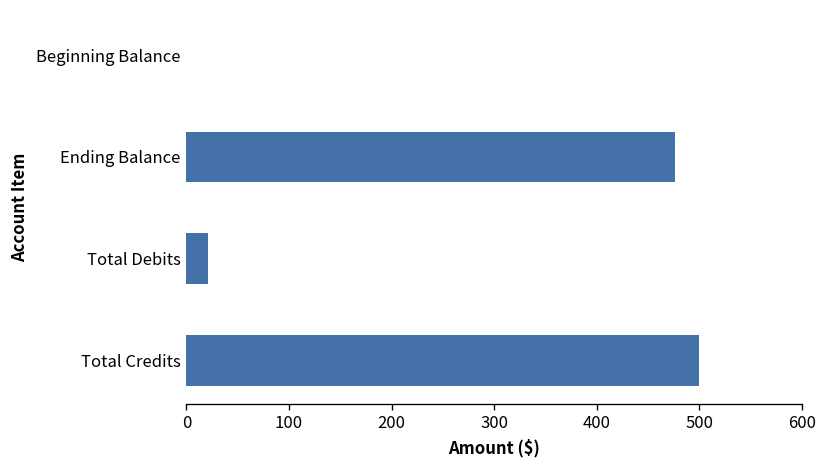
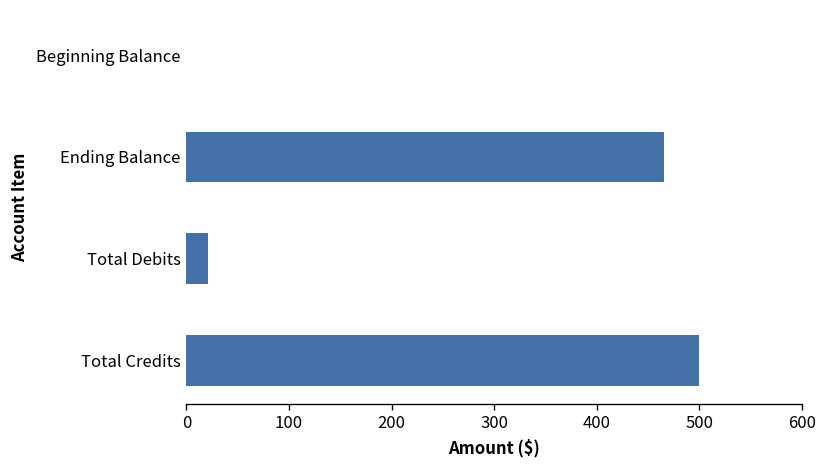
  {
    "Beginning Balance": 0,
-   "Ending Balance": 480,
+   "Ending Balance": 470,
    "Total Debits": 20,
    "Total Credits": 500
  }
